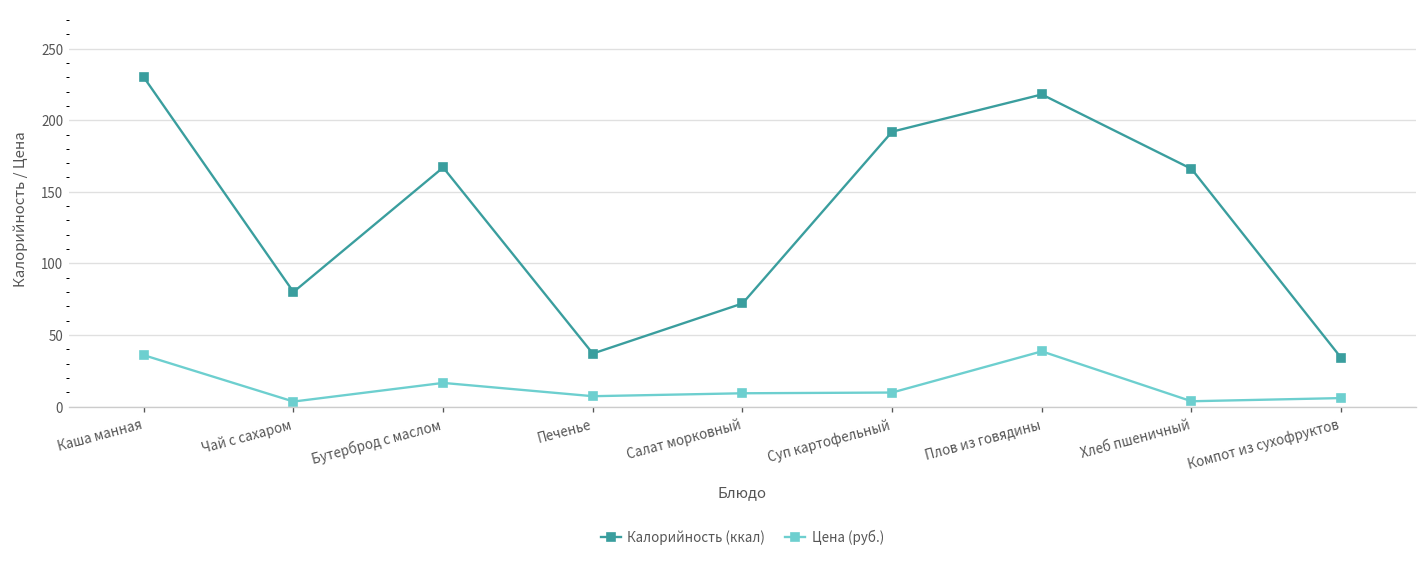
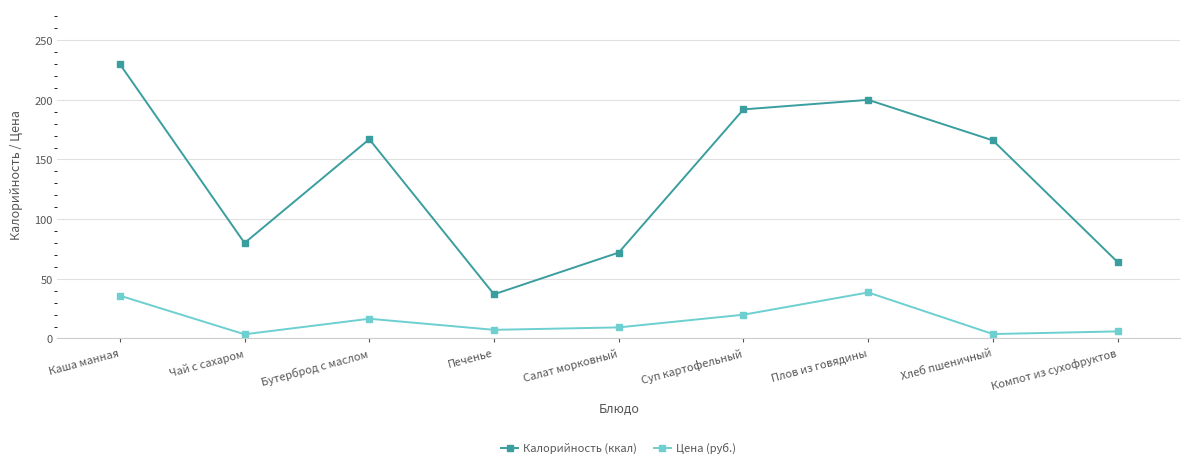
  {
    "Калорийность (ккал)": {
      "Каша манная": 230,
      "Чай с сахаром": 80,
      "Бутерброд с маслом": 167,
      "Печенье": 37,
      "Салат морковный": 72,
      "Суп картофельный": 192,
-     "Плов из говядины": 218,
+     "Плов из говядины": 200,
      "Хлеб пшеничный": 166,
-     "Компот из сухофруктов": 34
+     "Компот из сухофруктов": 64
    },
    "Цена (руб.)": {
      "Каша манная": 36,
      "Чай с сахаром": 3,
      "Бутерброд с маслом": 17,
      "Печенье": 7,
      "Салат морковный": 9,
-     "Суп картофельный": 10,
+     "Суп картофельный": 20,
      "Плов из говядины": 39,
      "Хлеб пшеничный": 4,
      "Компот из сухофруктов": 6
    }
  }
